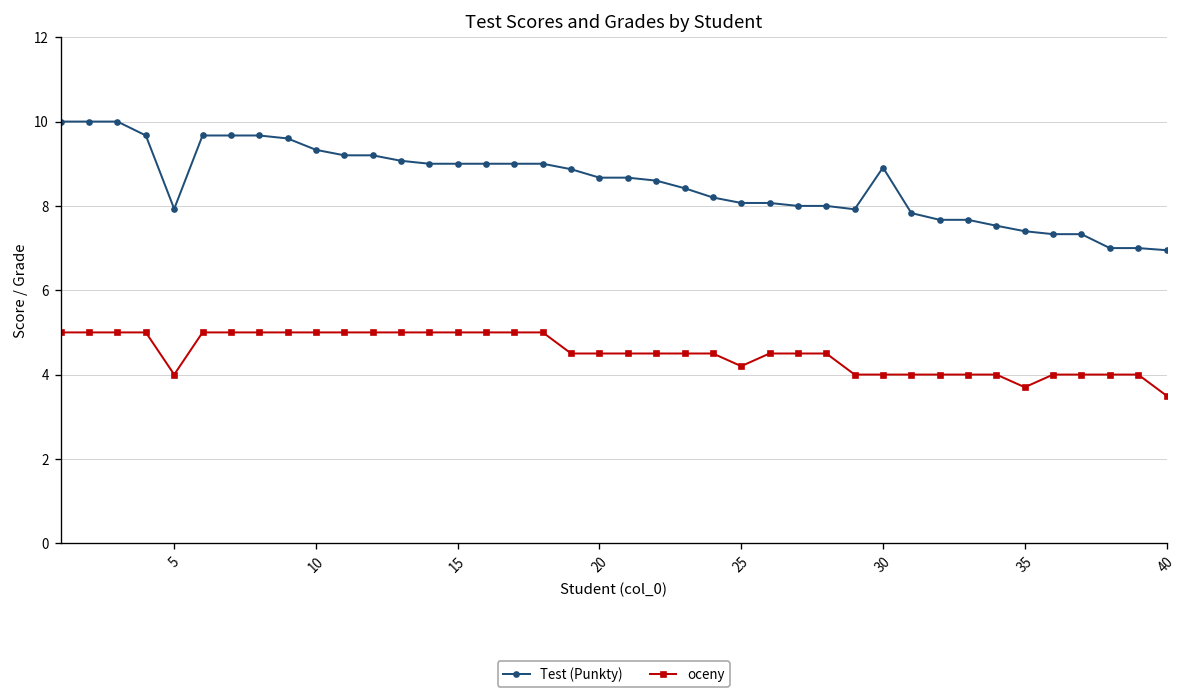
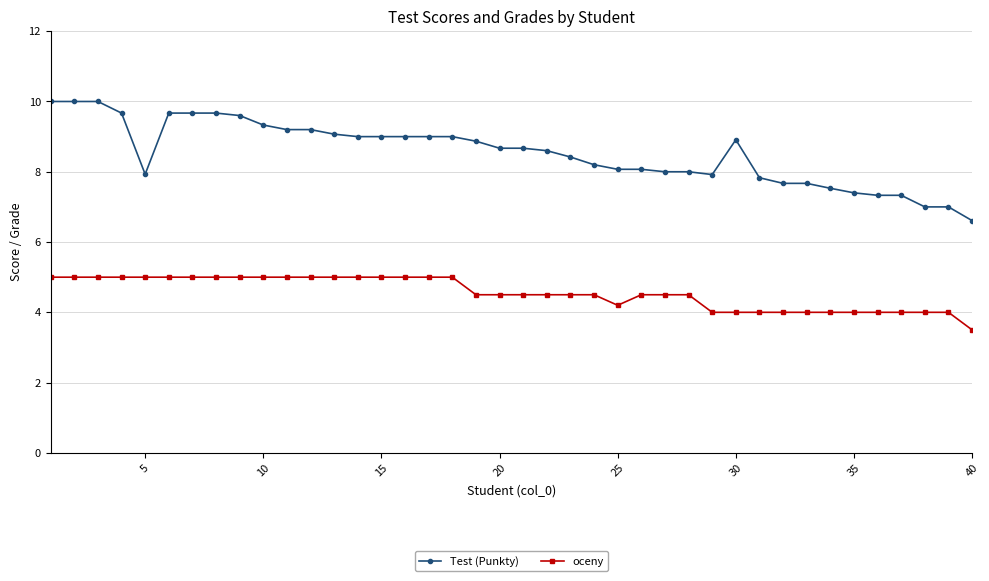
  {
    "Test (Punkty)": {
      "5": 7.9,
      "10": 9.3,
      "15": 9.0,
      "20": 8.7,
      "25": 8.1,
      "30": 8.9,
      "35": 7.4,
-     "40": 7.0
+     "40": 6.6
    },
    "oceny": {
-     "5": 4,
+     "5": 5,
      "10": 5.0,
      "15": 5.0,
      "20": 4.5,
      "25": 4.2,
      "30": 4.0,
-     "35": 3.7,
+     "35": 4.0,
      "40": 3.5
    }
  }
